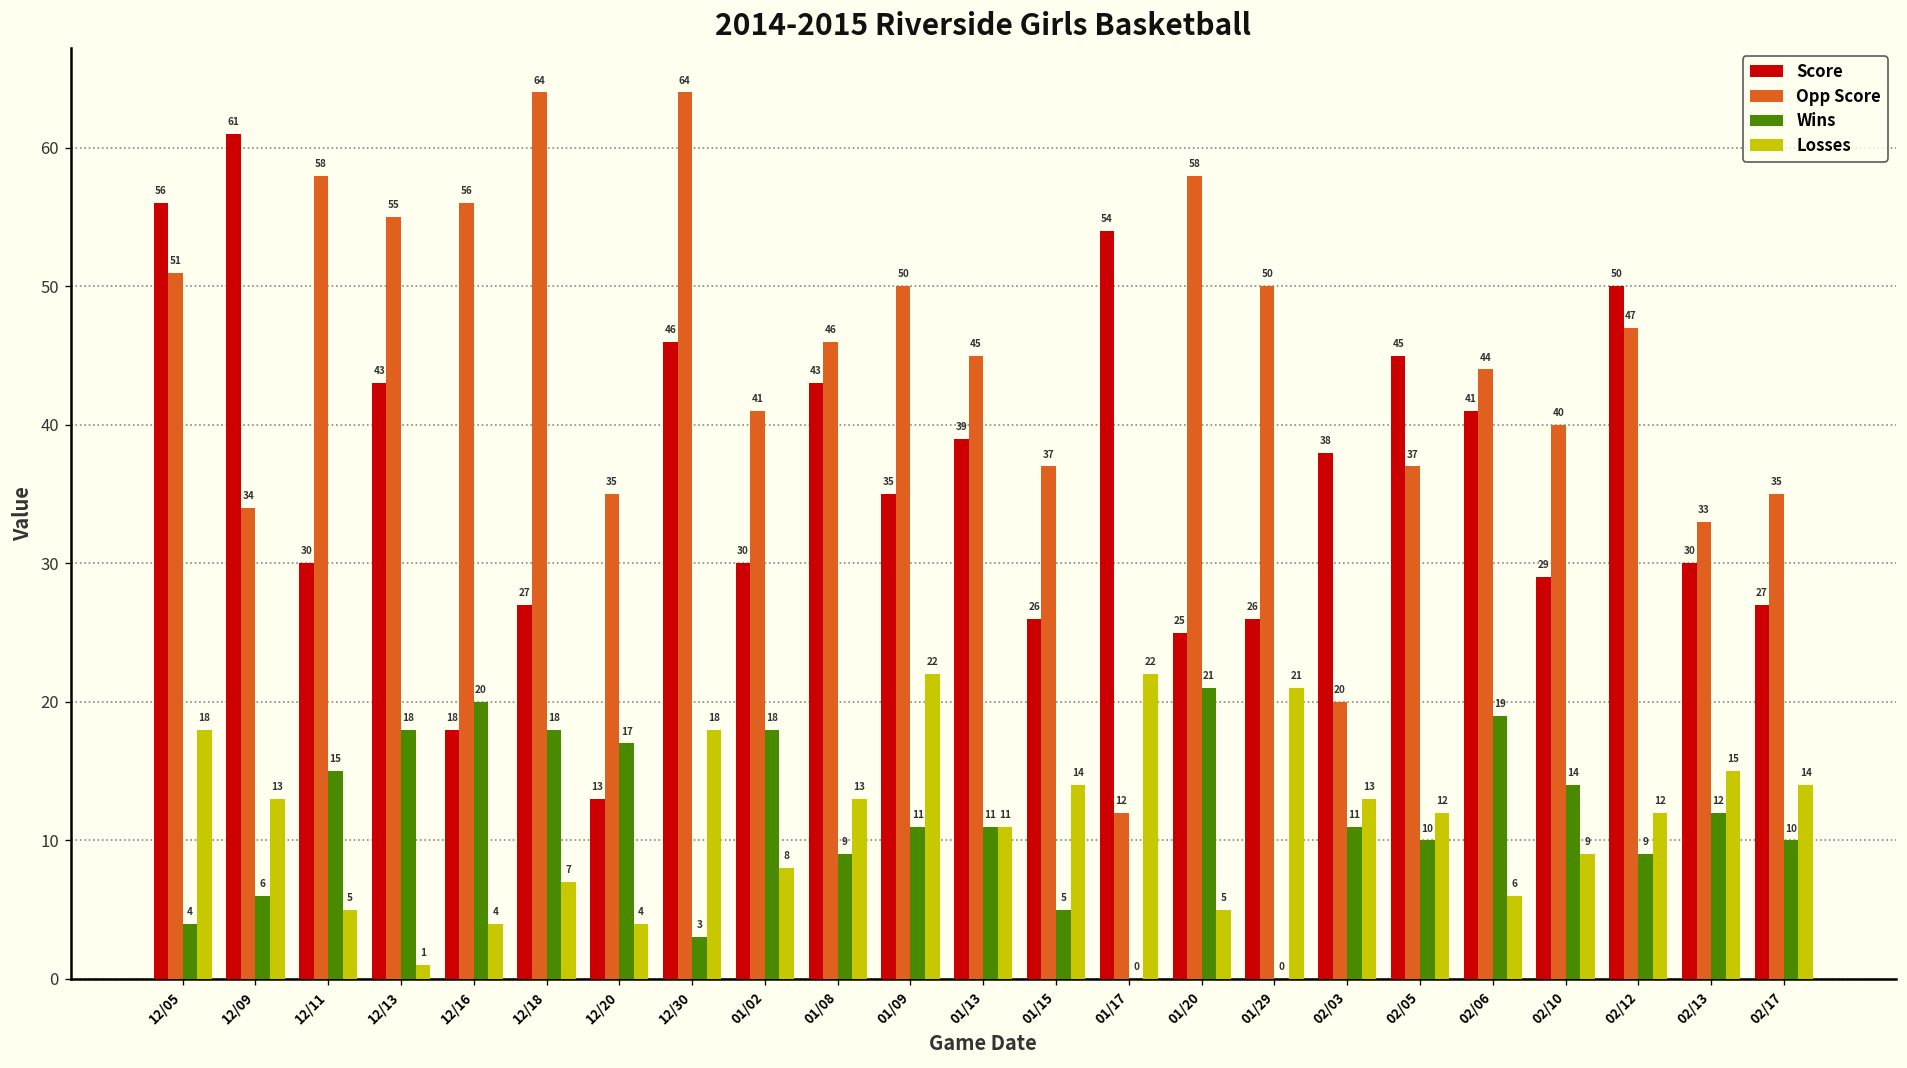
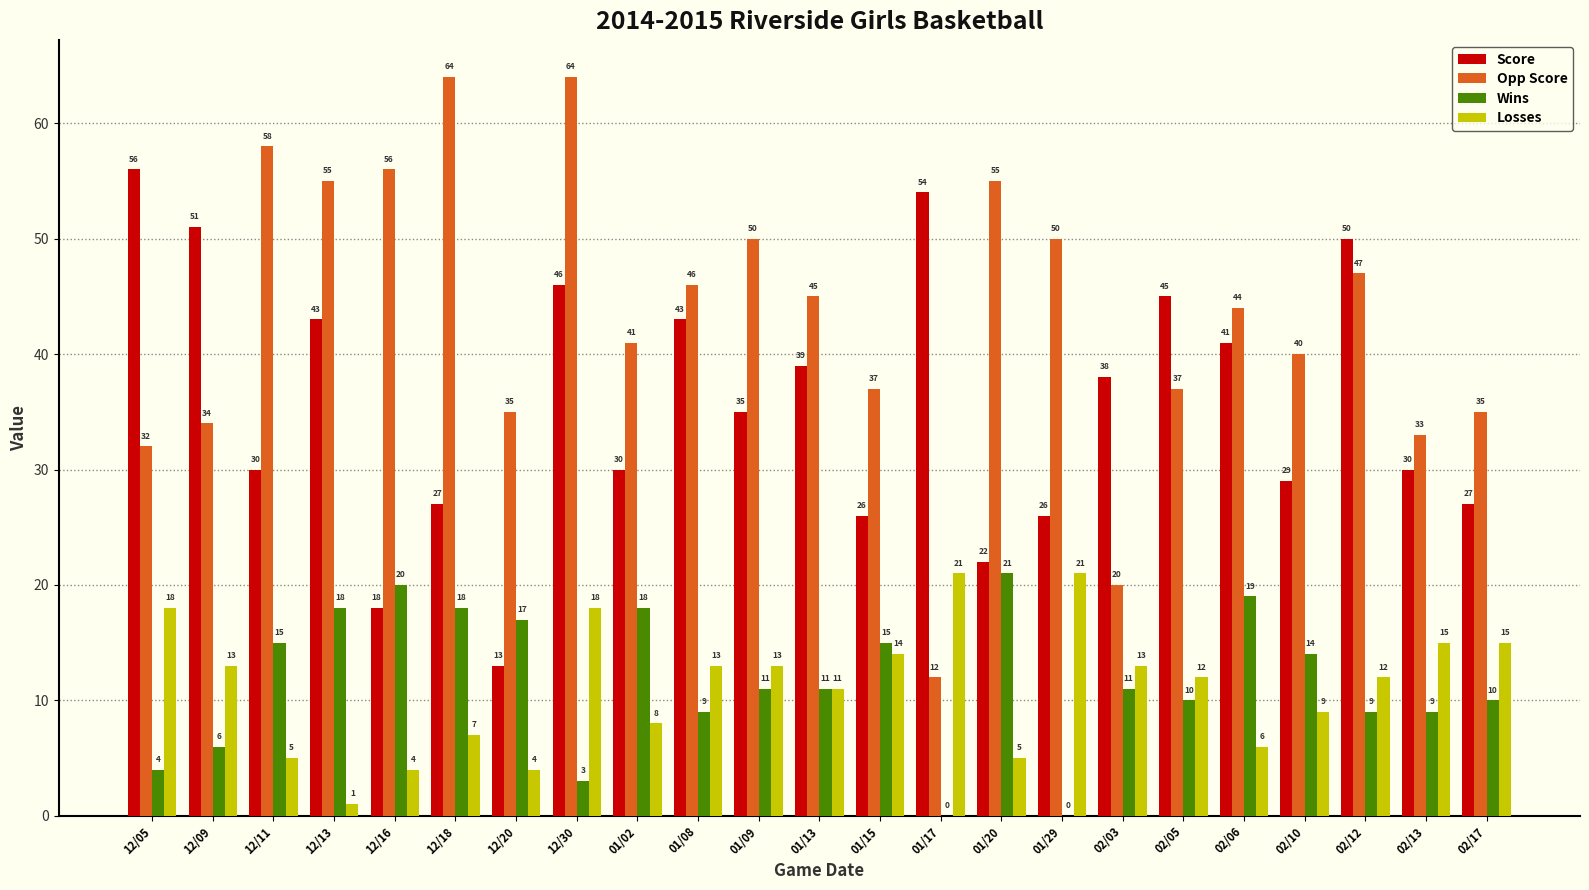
  {
    "Score": {
      "12/05": 56,
-     "12/09": 61,
+     "12/09": 51,
      "12/11": 30,
      "12/13": 43,
      "12/16": 18,
      "12/18": 27,
      "12/20": 13,
      "12/30": 46,
      "01/02": 30,
      "01/08": 43,
      "01/09": 35,
      "01/13": 39,
      "01/15": 26,
      "01/17": 54,
-     "01/20": 25,
+     "01/20": 22,
      "01/29": 26,
      "02/03": 38,
      "02/05": 45,
      "02/06": 41,
      "02/10": 29,
      "02/12": 50,
      "02/13": 30,
      "02/17": 27
    },
    "Opp Score": {
-     "12/05": 51,
+     "12/05": 32,
      "12/09": 34,
      "12/11": 58,
      "12/13": 55,
      "12/16": 56,
      "12/18": 64,
      "12/20": 35,
      "12/30": 64,
      "01/02": 41,
      "01/08": 46,
      "01/09": 50,
      "01/13": 45,
      "01/15": 37,
      "01/17": 12,
-     "01/20": 58,
+     "01/20": 55,
      "01/29": 50,
      "02/03": 20,
      "02/05": 37,
      "02/06": 44,
      "02/10": 40,
      "02/12": 47,
      "02/13": 33,
      "02/17": 35
    },
    "Wins": {
      "12/05": 4,
      "12/09": 6,
      "12/11": 15,
      "12/13": 18,
      "12/16": 20,
      "12/18": 18,
      "12/20": 17,
      "12/30": 3,
      "01/02": 18,
      "01/08": 9,
      "01/09": 11,
      "01/13": 11,
-     "01/15": 5,
+     "01/15": 15,
      "01/17": 0,
      "01/20": 21,
      "01/29": 0,
      "02/03": 11,
      "02/05": 10,
      "02/06": 19,
      "02/10": 14,
      "02/12": 9,
-     "02/13": 12,
+     "02/13": 9,
      "02/17": 10
    },
    "Losses": {
      "12/05": 18,
      "12/09": 13,
      "12/11": 5,
      "12/13": 1,
      "12/16": 4,
      "12/18": 7,
      "12/20": 4,
      "12/30": 18,
      "01/02": 8,
      "01/08": 13,
-     "01/09": 22,
+     "01/09": 13,
      "01/13": 11,
      "01/15": 14,
-     "01/17": 22,
+     "01/17": 21,
      "01/20": 5,
      "01/29": 21,
      "02/03": 13,
      "02/05": 12,
      "02/06": 6,
      "02/10": 9,
      "02/12": 12,
      "02/13": 15,
-     "02/17": 14
+     "02/17": 15
    }
  }
